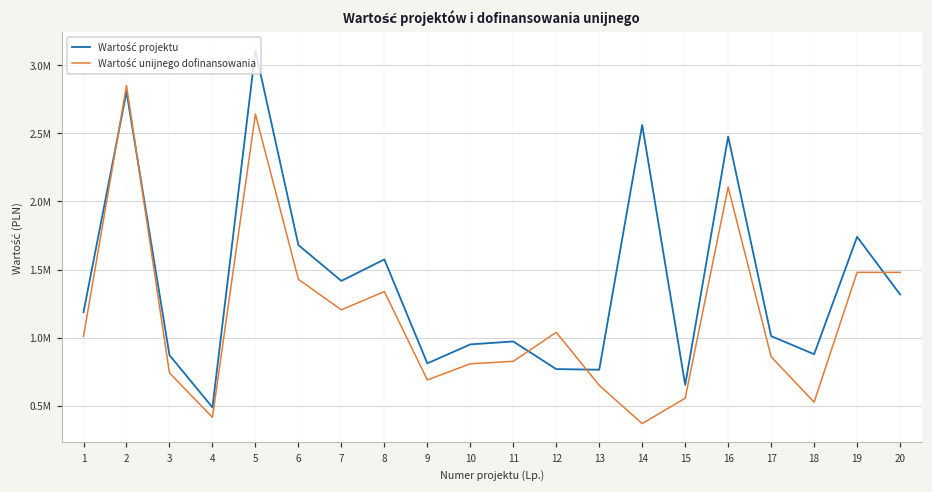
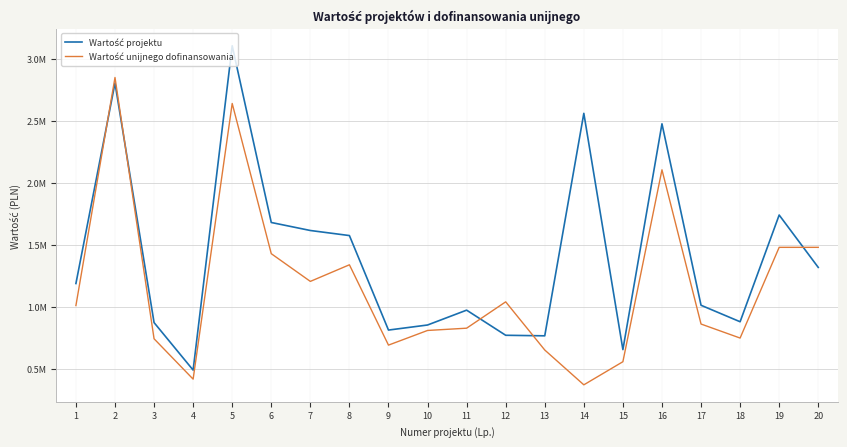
  {
    "Wartość projektu": {
      "1": 1190000,
      "2": 2810000,
      "3": 870000,
      "4": 490000,
      "6": 1680000,
-     "7": 1420000,
+     "7": 1620000,
      "8": 1570000,
      "9": 810000,
-     "10": 950000,
+     "10": 850000,
      "11": 970000,
      "12": 770000,
      "13": 760000,
      "14": 2560000,
      "15": 650000,
      "16": 2480000,
      "17": 1010000,
      "18": 880000,
      "19": 1740000,
      "20": 1320000
    },
    "Wartość unijnego dofinansowania": {
      "1": 1010000,
      "2": 2850000,
      "3": 740000,
      "4": 410000,
      "5": 2640000,
      "6": 1430000,
      "7": 1200000,
      "8": 1340000,
      "9": 690000,
      "10": 810000,
      "11": 830000,
      "12": 1040000,
      "13": 650000,
      "14": 370000,
      "15": 560000,
      "16": 2110000,
      "17": 860000,
-     "18": 530000,
+     "18": 750000,
      "19": 1480000,
      "20": 1480000
    }
  }
